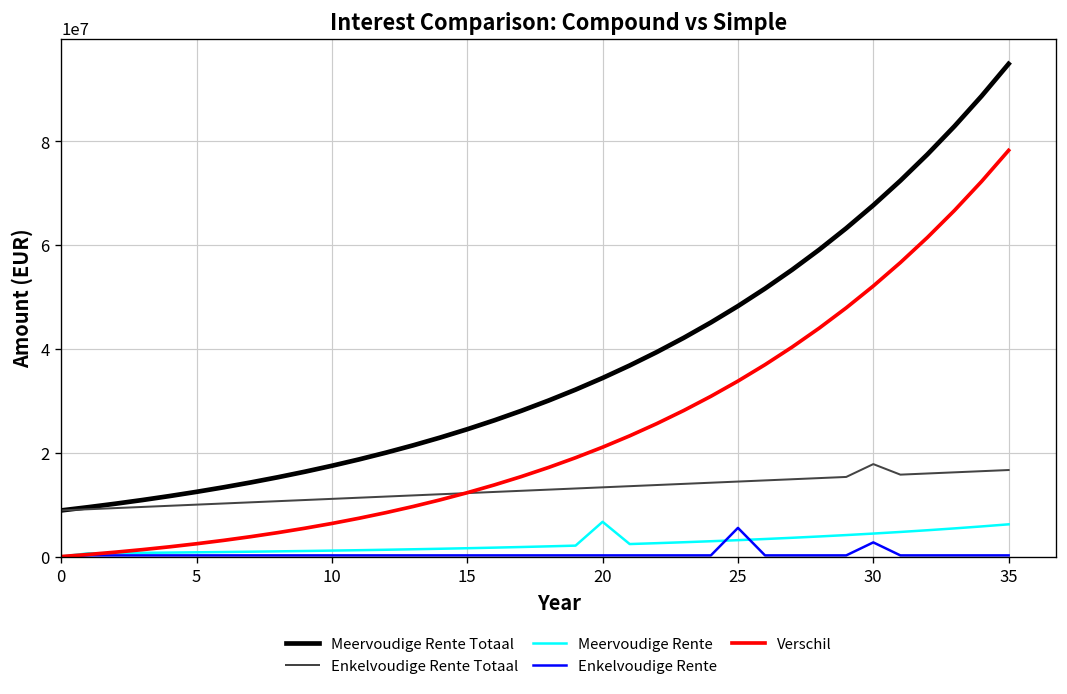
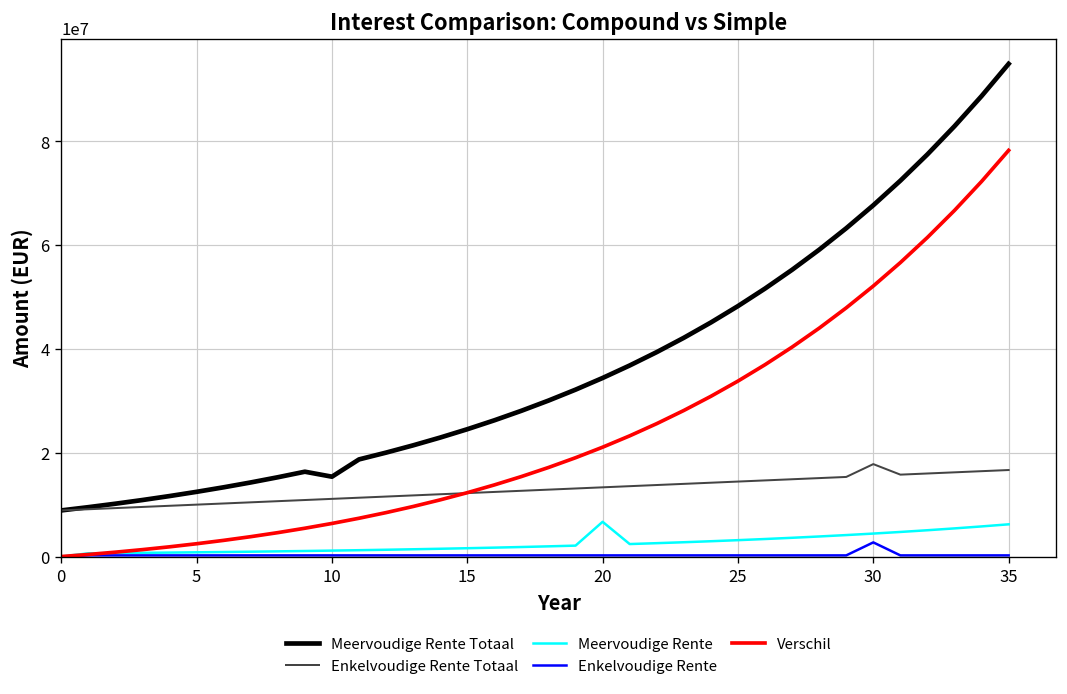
  {
    "Meervoudige Rente Totaal": {
      "5": 12000000,
-     "10": 17000000,
+     "10": 15000000,
      "15": 25000000,
      "20": 34000000,
      "25": 48000000,
      "30": 68000000,
      "35": 95000000
    },
    "Enkelvoudige Rente Totaal": {
      "5": 10000000,
      "10": 11000000,
      "20": 13000000,
      "25": 14000000,
      "30": 18000000,
      "35": 17000000
    },
    "Meervoudige Rente": {
      "5": 1000000,
      "10": 1000000,
      "15": 2000000,
      "20": 7000000,
      "25": 3000000,
      "30": 4000000,
      "35": 6000000
    },
    "Enkelvoudige Rente": {
      "5": 0,
      "10": 0,
      "15": 0,
      "20": 0,
-     "25": 6000000,
+     "25": 0,
      "30": 3000000,
      "35": 0
    },
    "Verschil": {
      "5": 2000000,
      "10": 6000000,
      "20": 21000000,
      "25": 34000000,
      "30": 52000000,
      "35": 78000000
    }
  }
